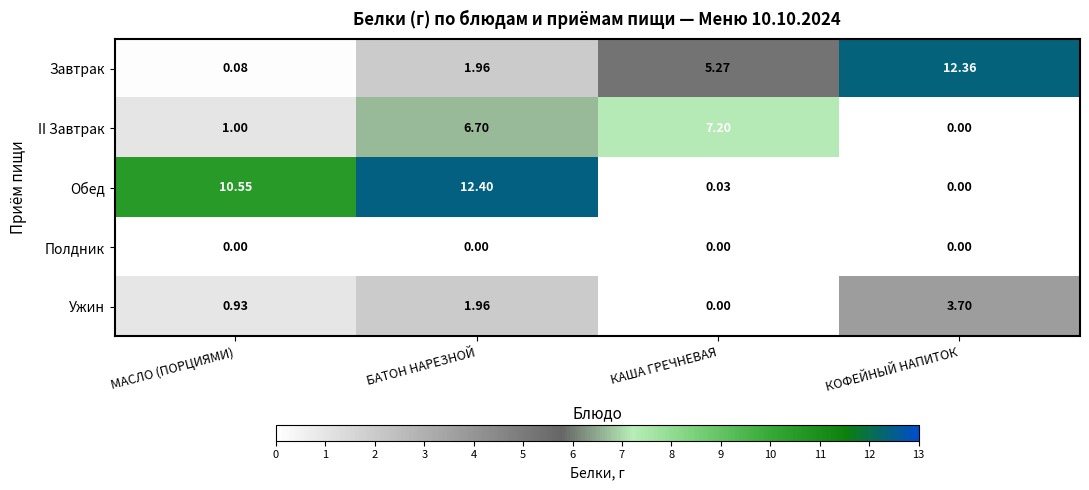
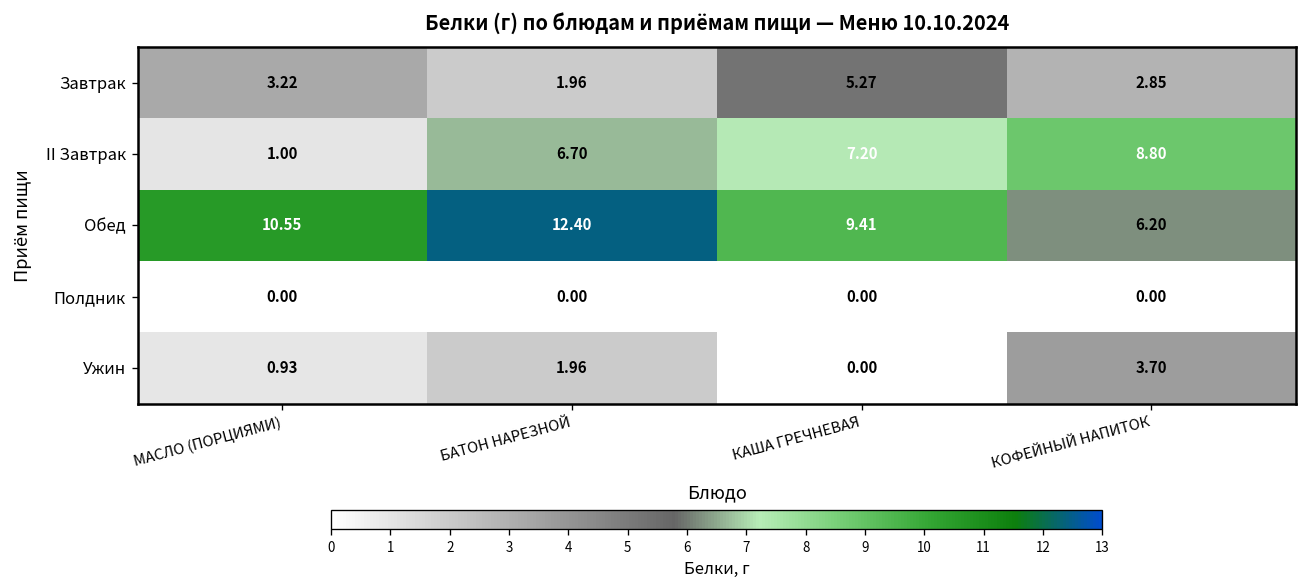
  {
    "Завтрак": {
-     "МАСЛО (ПОРЦИЯМИ)": 0.08,
+     "МАСЛО (ПОРЦИЯМИ)": 3.22,
      "БАТОН НАРЕЗНОЙ": 1.96,
      "КАША ГРЕЧНЕВАЯ": 5.27,
-     "КОФЕЙНЫЙ НАПИТОК": 12.36
+     "КОФЕЙНЫЙ НАПИТОК": 2.85
    },
    "II Завтрак": {
      "МАСЛО (ПОРЦИЯМИ)": 1.00,
      "БАТОН НАРЕЗНОЙ": 6.70,
      "КАША ГРЕЧНЕВАЯ": 7.20,
-     "КОФЕЙНЫЙ НАПИТОК": 0.00
+     "КОФЕЙНЫЙ НАПИТОК": 8.80
    },
    "Обед": {
      "МАСЛО (ПОРЦИЯМИ)": 10.55,
      "БАТОН НАРЕЗНОЙ": 12.40,
-     "КАША ГРЕЧНЕВАЯ": 0.03,
-     "КОФЕЙНЫЙ НАПИТОК": 0.00
+     "КАША ГРЕЧНЕВАЯ": 9.41,
+     "КОФЕЙНЫЙ НАПИТОК": 6.20
    },
    "Полдник": {
      "МАСЛО (ПОРЦИЯМИ)": 0.00,
      "БАТОН НАРЕЗНОЙ": 0.00,
      "КАША ГРЕЧНЕВАЯ": 0.00,
      "КОФЕЙНЫЙ НАПИТОК": 0.00
    },
    "Ужин": {
      "МАСЛО (ПОРЦИЯМИ)": 0.93,
      "БАТОН НАРЕЗНОЙ": 1.96,
      "КАША ГРЕЧНЕВАЯ": 0.00,
      "КОФЕЙНЫЙ НАПИТОК": 3.70
    }
  }
